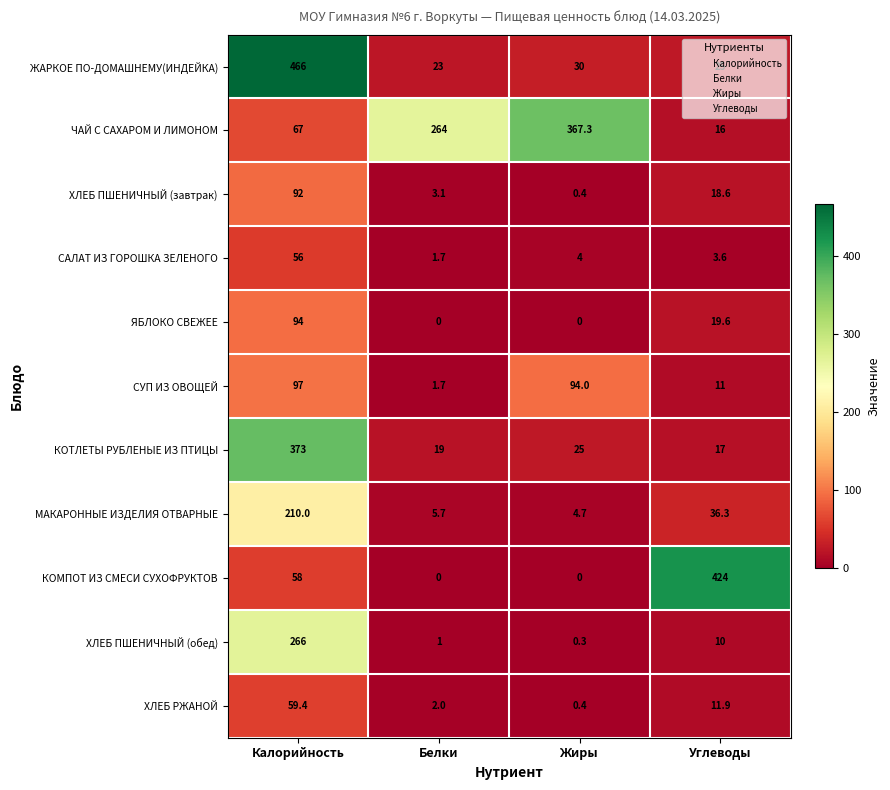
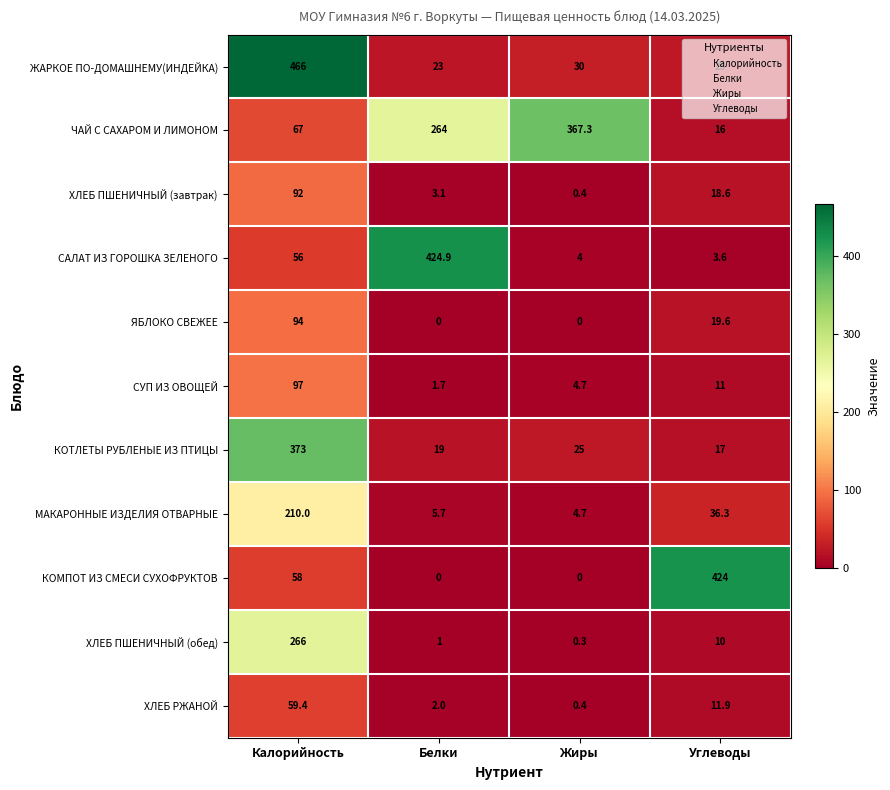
  {
    "ЖАРКОЕ ПО-ДОМАШНЕМУ(ИНДЕЙКА)": {
      "Калорийность": 466,
      "Белки": 23,
      "Жиры": 30
    },
    "ЧАЙ С САХАРОМ И ЛИМОНОМ": {
      "Калорийность": 67,
      "Белки": 264,
      "Жиры": 367.3,
      "Углеводы": 16
    },
    "ХЛЕБ ПШЕНИЧНЫЙ (завтрак)": {
      "Калорийность": 92,
      "Белки": 3.1,
      "Жиры": 0.4,
      "Углеводы": 18.6
    },
    "САЛАТ ИЗ ГОРОШКА ЗЕЛЕНОГО": {
      "Калорийность": 56,
-     "Белки": 1.7,
+     "Белки": 424.9,
      "Жиры": 4,
      "Углеводы": 3.6
    },
    "ЯБЛОКО СВЕЖЕЕ": {
      "Калорийность": 94,
      "Белки": 0,
      "Жиры": 0,
      "Углеводы": 19.6
    },
    "СУП ИЗ ОВОЩЕЙ": {
      "Калорийность": 97,
      "Белки": 1.7,
-     "Жиры": 94.0,
+     "Жиры": 4.7,
      "Углеводы": 11
    },
    "КОТЛЕТЫ РУБЛЕНЫЕ ИЗ ПТИЦЫ": {
      "Калорийность": 373,
      "Белки": 19,
      "Жиры": 25,
      "Углеводы": 17
    },
    "МАКАРОННЫЕ ИЗДЕЛИЯ ОТВАРНЫЕ": {
      "Калорийность": 210.0,
      "Белки": 5.7,
      "Жиры": 4.7,
      "Углеводы": 36.3
    },
    "КОМПОТ ИЗ СМЕСИ СУХОФРУКТОВ": {
      "Калорийность": 58,
      "Белки": 0,
      "Жиры": 0,
      "Углеводы": 424
    },
    "ХЛЕБ ПШЕНИЧНЫЙ (обед)": {
      "Калорийность": 266,
      "Белки": 1,
      "Жиры": 0.3,
      "Углеводы": 10
    },
    "ХЛЕБ РЖАНОЙ": {
      "Калорийность": 59.4,
      "Белки": 2.0,
      "Жиры": 0.4,
      "Углеводы": 11.9
    }
  }
